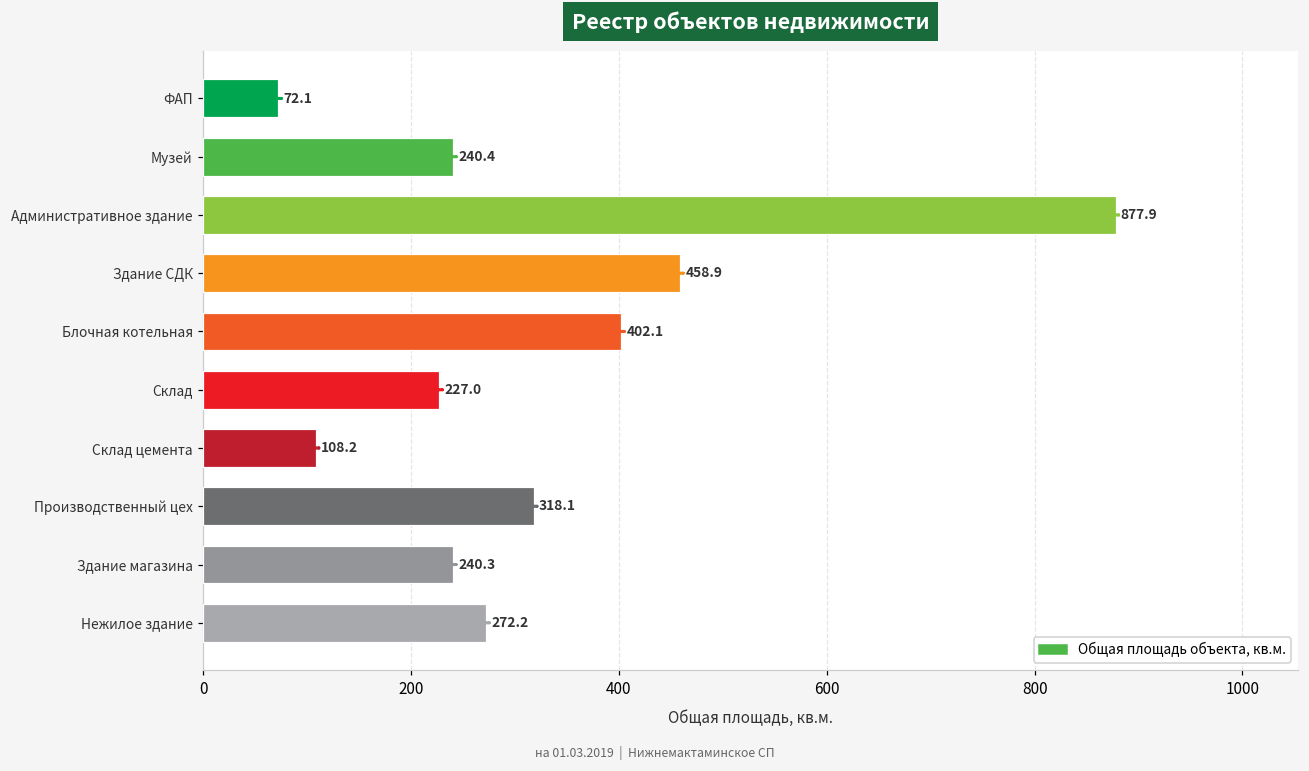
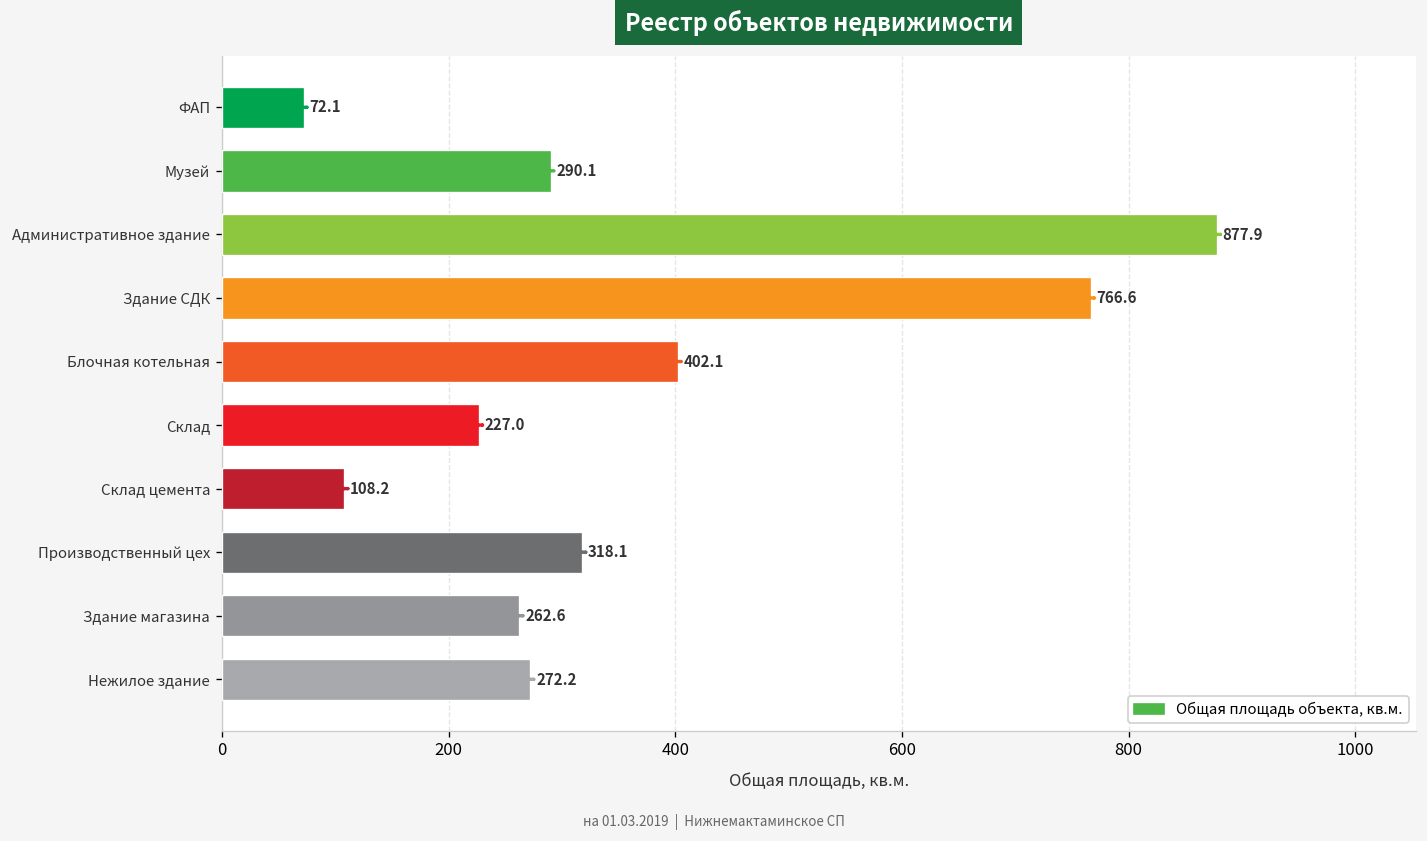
  {
    "ФАП": 72.1,
-   "Музей": 240.4,
+   "Музей": 290.1,
    "Административное здание": 877.9,
-   "Здание СДК": 458.9,
+   "Здание СДК": 766.6,
    "Блочная котельная": 402.1,
    "Склад": 227.0,
    "Склад цемента": 108.2,
    "Производственный цех": 318.1,
-   "Здание магазина": 240.3,
+   "Здание магазина": 262.6,
    "Нежилое здание": 272.2
  }
